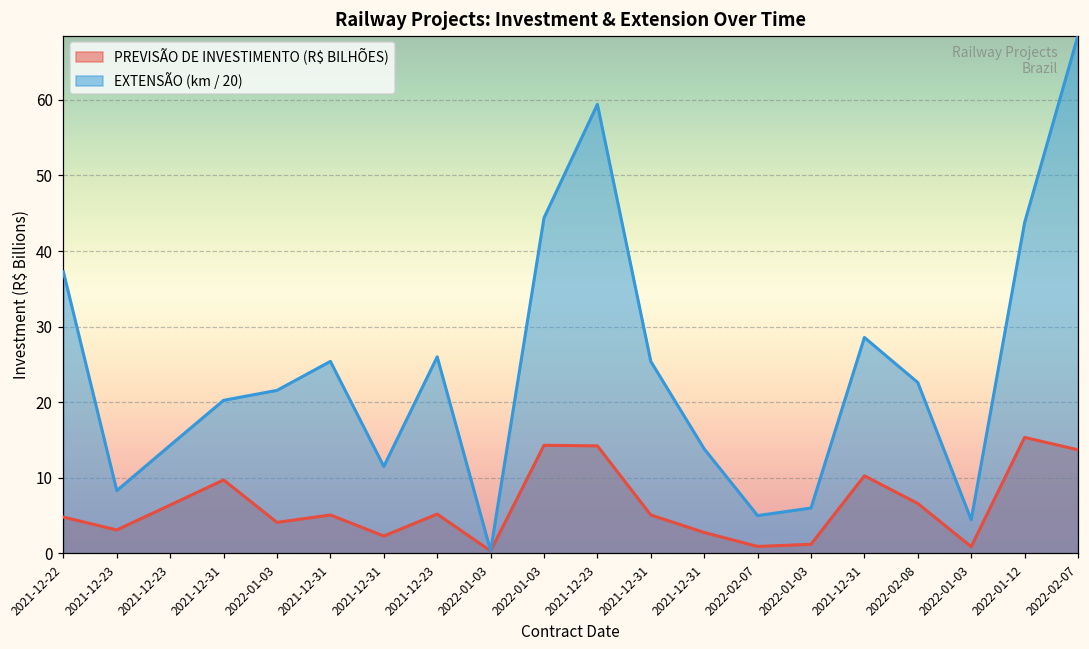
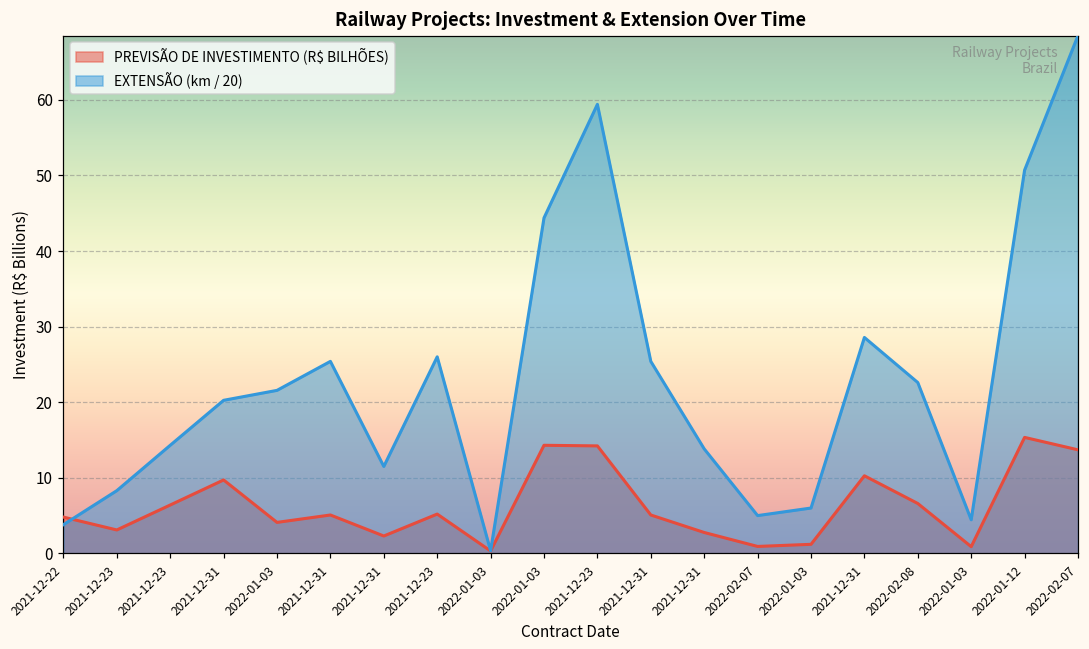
  {
    "PREVISÃO DE INVESTIMENTO (R$ BILHÕES)": {
      "2021-12-22": 5,
      "2022-02-08": 7,
      "2022-01-12": 15
    },
    "EXTENSÃO (km / 20)": {
-     "2021-12-22": 37,
+     "2021-12-22": 4,
      "2022-02-08": 23,
-     "2022-01-12": 44
+     "2022-01-12": 51
    }
  }
